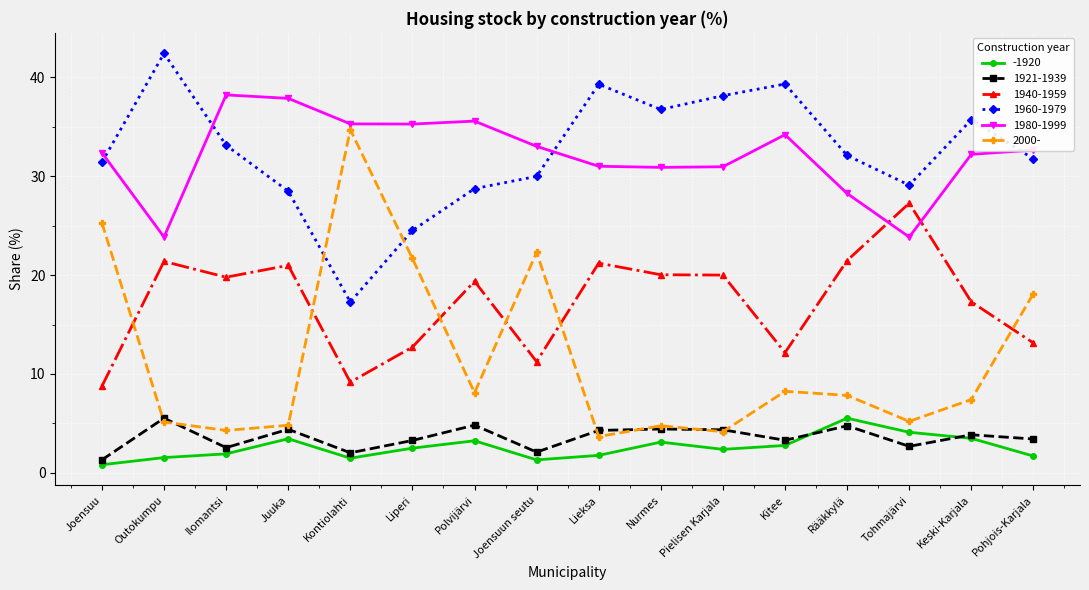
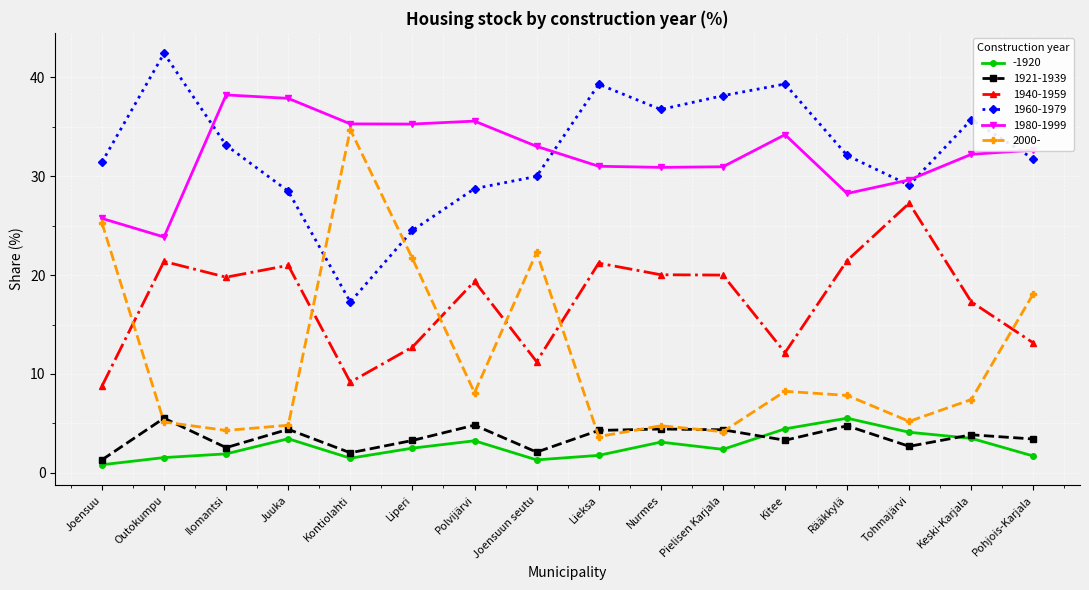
  {
    "-1920": {
      "Joensuu": 1,
      "Outokumpu": 2,
      "Ilomantsi": 2,
      "Juuka": 3,
      "Kontiolahti": 1,
      "Liperi": 2,
      "Polvijärvi": 3,
      "Joensuun seutu": 1,
      "Lieksa": 2,
      "Nurmes": 3,
      "Pielisen Karjala": 2,
-     "Kitee": 3,
+     "Kitee": 4,
      "Rääkkylä": 6,
      "Tohmajärvi": 4,
      "Keski-Karjala": 3,
      "Pohjois-Karjala": 2
    },
    "1921-1939": {
      "Joensuu": 1,
      "Outokumpu": 6,
      "Ilomantsi": 3,
      "Juuka": 4,
      "Kontiolahti": 2,
      "Liperi": 3,
      "Polvijärvi": 5,
      "Joensuun seutu": 2,
      "Lieksa": 4,
      "Nurmes": 4,
      "Kitee": 3,
      "Rääkkylä": 5,
      "Tohmajärvi": 3,
      "Keski-Karjala": 4,
      "Pohjois-Karjala": 3
    },
    "1940-1959": {
      "Joensuu": 9,
      "Outokumpu": 21,
      "Ilomantsi": 20,
      "Juuka": 21,
      "Kontiolahti": 9,
      "Liperi": 13,
      "Polvijärvi": 19,
      "Joensuun seutu": 11,
      "Lieksa": 21,
      "Nurmes": 20,
      "Pielisen Karjala": 20,
      "Kitee": 12,
      "Rääkkylä": 21,
      "Tohmajärvi": 27,
      "Keski-Karjala": 17,
      "Pohjois-Karjala": 13
    },
    "1960-1979": {
      "Joensuu": 31,
      "Outokumpu": 42,
      "Ilomantsi": 33,
      "Juuka": 28,
      "Kontiolahti": 17,
      "Liperi": 25,
      "Polvijärvi": 29,
      "Joensuun seutu": 30,
      "Lieksa": 39,
      "Nurmes": 37,
      "Pielisen Karjala": 38,
      "Kitee": 39,
      "Rääkkylä": 32,
      "Tohmajärvi": 29,
      "Keski-Karjala": 36,
      "Pohjois-Karjala": 32
    },
    "1980-1999": {
-     "Joensuu": 32,
+     "Joensuu": 26,
      "Outokumpu": 24,
      "Ilomantsi": 38,
      "Juuka": 38,
      "Kontiolahti": 35,
      "Liperi": 35,
      "Polvijärvi": 36,
      "Joensuun seutu": 33,
      "Lieksa": 31,
      "Nurmes": 31,
      "Pielisen Karjala": 31,
      "Kitee": 34,
      "Rääkkylä": 28,
-     "Tohmajärvi": 24,
+     "Tohmajärvi": 30,
      "Keski-Karjala": 32
    },
    "2000-": {
      "Joensuu": 25,
      "Outokumpu": 5,
      "Ilomantsi": 4,
      "Juuka": 5,
      "Kontiolahti": 35,
      "Liperi": 22,
      "Polvijärvi": 8,
      "Joensuun seutu": 22,
      "Lieksa": 4,
      "Nurmes": 5,
      "Kitee": 8,
      "Rääkkylä": 8,
      "Tohmajärvi": 5,
      "Keski-Karjala": 7,
      "Pohjois-Karjala": 18
    }
  }
